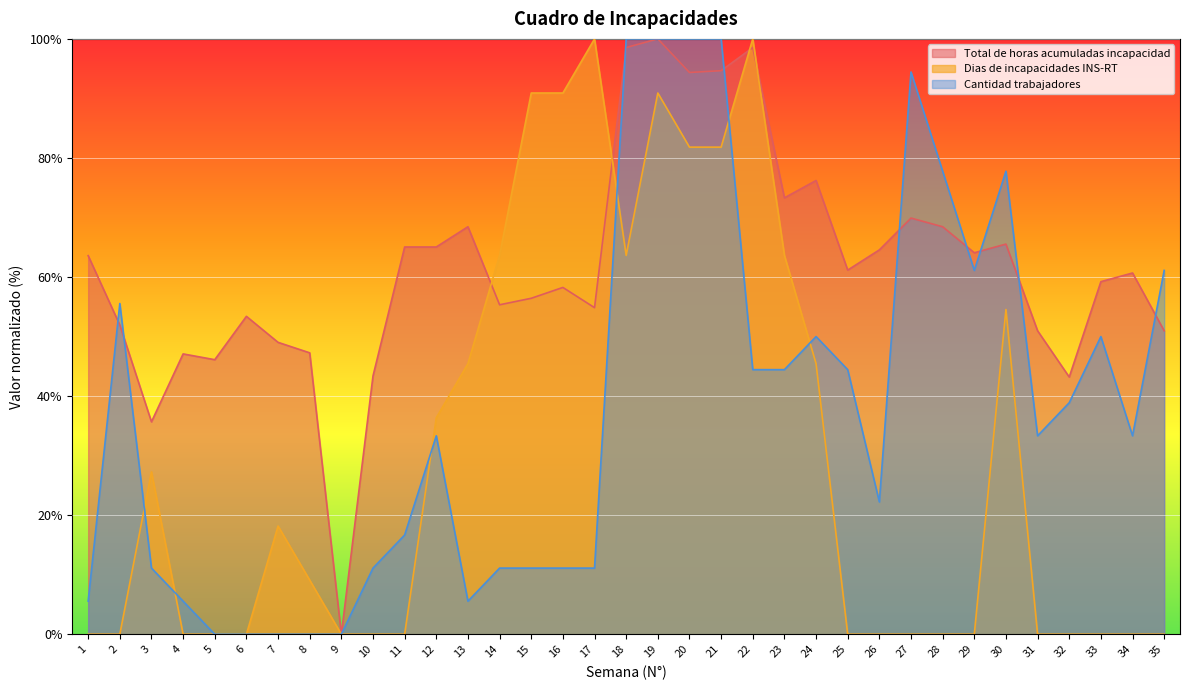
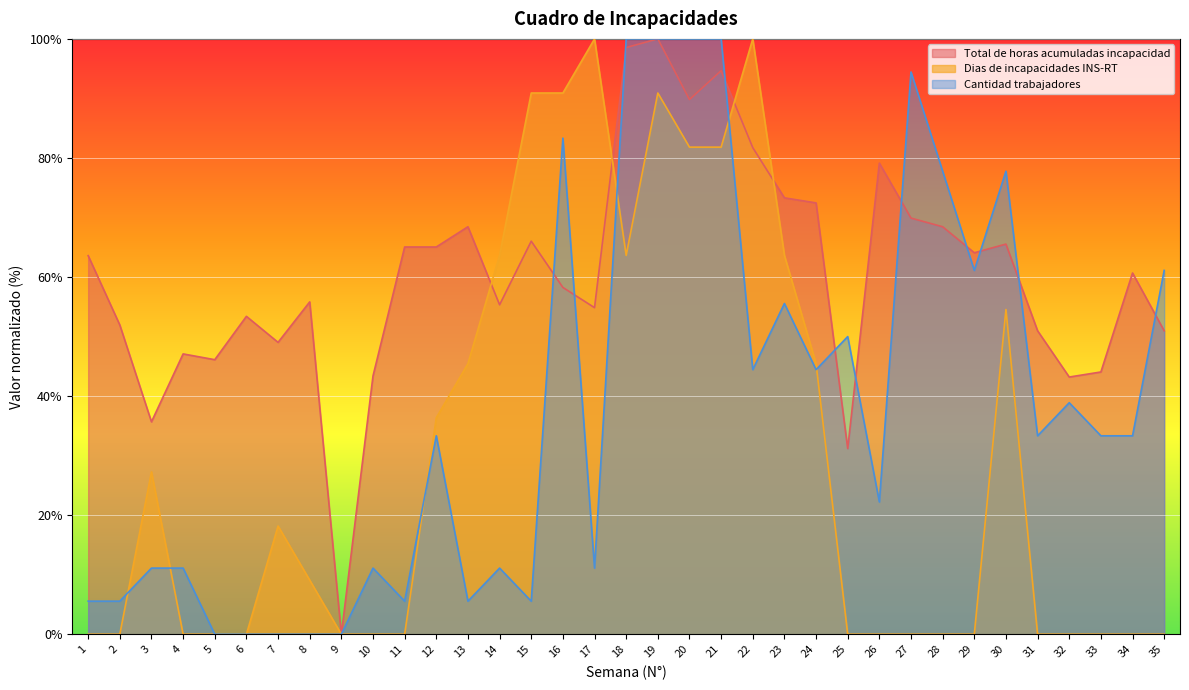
  {
    "Total de horas acumuladas incapacidad": {
      "1": "64%",
      "2": "52%",
      "3": "36%",
      "4": "47%",
      "5": "46%",
      "6": "53%",
      "7": "49%",
-     "8": "47%",
+     "8": "56%",
      "10": "43%",
      "11": "65%",
      "12": "65%",
      "13": "68%",
      "14": "55%",
-     "15": "56%",
+     "15": "66%",
      "16": "58%",
      "17": "55%",
      "18": "99%",
-     "20": "94%",
+     "20": "90%",
      "21": "95%",
-     "22": "99%",
+     "22": "82%",
      "23": "73%",
-     "24": "76%",
-     "25": "61%",
-     "26": "65%",
+     "24": "72%",
+     "25": "31%",
+     "26": "79%",
      "27": "70%",
      "28": "68%",
      "29": "64%",
      "30": "66%",
      "31": "51%",
      "32": "43%",
-     "33": "59%",
+     "33": "44%",
      "34": "61%",
      "35": "51%"
    },
    "Dias de incapacidades INS-RT": {
      "1": "0%",
      "2": "0%",
      "3": "27%",
      "4": "0%",
      "7": "18%",
      "8": "9%",
      "10": "0%",
      "11": "0%",
      "12": "36%",
      "13": "45%",
      "14": "64%",
      "15": "91%",
      "16": "91%",
      "17": "100%",
      "18": "64%",
      "19": "91%",
      "20": "82%",
      "21": "82%",
      "22": "100%",
      "23": "64%",
      "24": "45%",
      "25": "0%",
      "26": "0%",
      "27": "0%",
      "28": "0%",
      "29": "0%",
      "30": "55%",
      "31": "0%",
      "32": "0%",
      "33": "0%",
      "34": "0%",
      "35": "0%"
    },
    "Cantidad trabajadores": {
      "1": "6%",
-     "2": "56%",
+     "2": "6%",
      "3": "11%",
-     "4": "6%",
+     "4": "11%",
      "7": "0%",
      "8": "0%",
      "10": "11%",
-     "11": "17%",
+     "11": "6%",
      "12": "33%",
      "13": "6%",
      "14": "11%",
-     "15": "11%",
-     "16": "11%",
+     "15": "6%",
+     "16": "83%",
      "17": "11%",
      "18": "100%",
      "20": "100%",
      "21": "100%",
      "22": "44%",
-     "23": "44%",
-     "24": "50%",
-     "25": "44%",
+     "23": "56%",
+     "24": "44%",
+     "25": "50%",
      "26": "22%",
      "27": "94%",
      "28": "78%",
      "29": "61%",
      "30": "78%",
      "31": "33%",
      "32": "39%",
-     "33": "50%",
+     "33": "33%",
      "34": "33%",
      "35": "61%"
    }
  }
